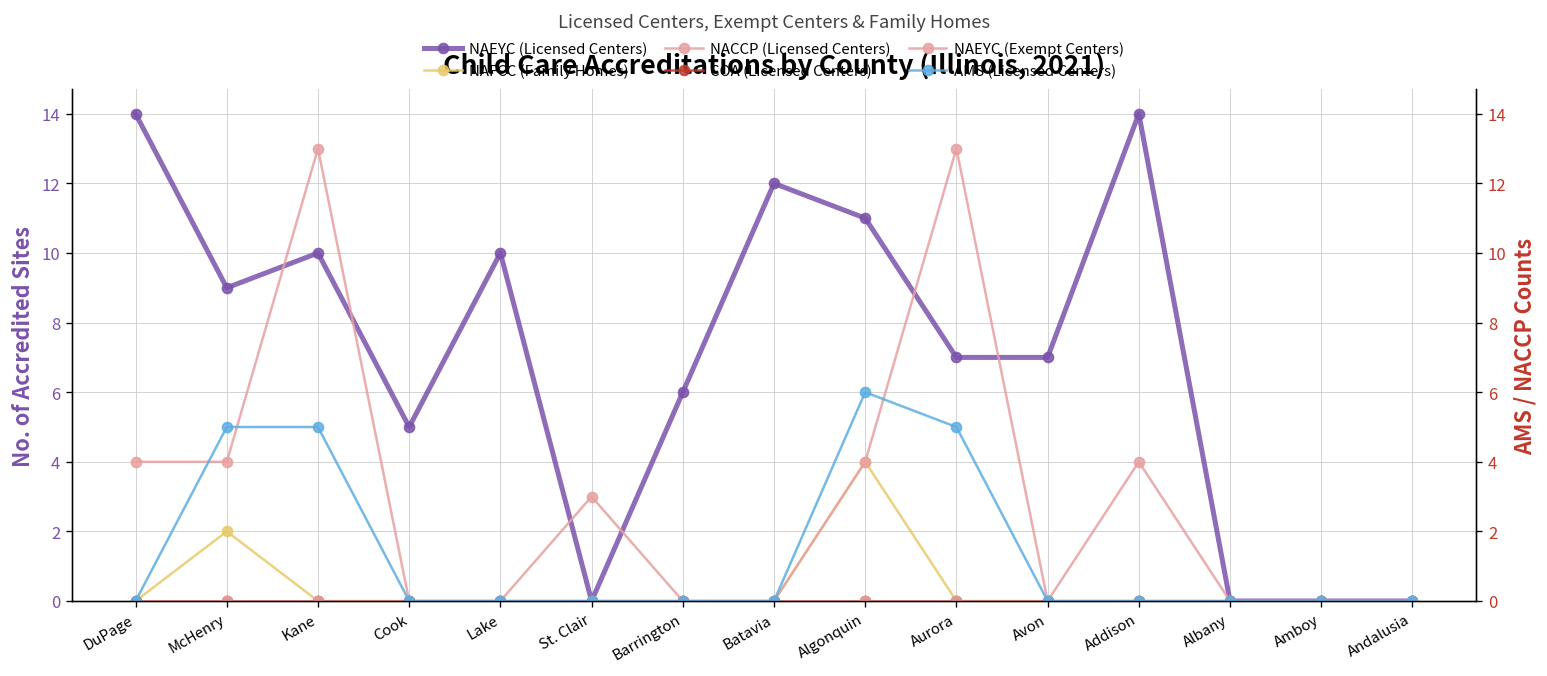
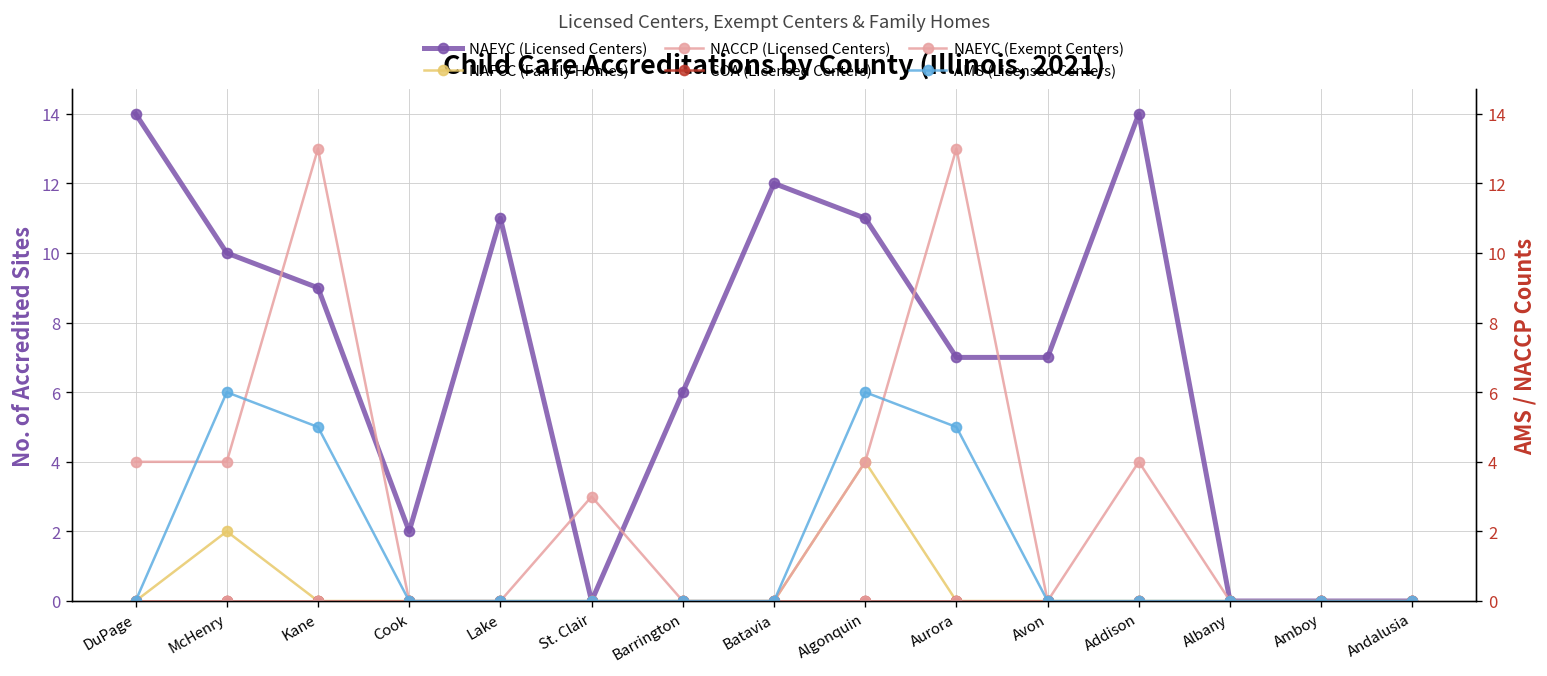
  {
    "NAEYC (Licensed Centers)": {
      "DuPage": 14,
-     "McHenry": 9,
-     "Kane": 10,
-     "Cook": 5,
-     "Lake": 10,
+     "McHenry": 10,
+     "Kane": 9,
+     "Cook": 2,
+     "Lake": 11,
      "Barrington": 6,
      "Batavia": 12,
      "Algonquin": 11,
      "Aurora": 7,
      "Avon": 7,
      "Addison": 14
    },
    "NAFCC (Family Homes)": {
      "McHenry": 2
    },
    "AMS (Licensed Centers)": {
-     "McHenry": 5,
+     "McHenry": 6,
      "Kane": 5,
      "Algonquin": 6,
      "Aurora": 5
    }
  }
